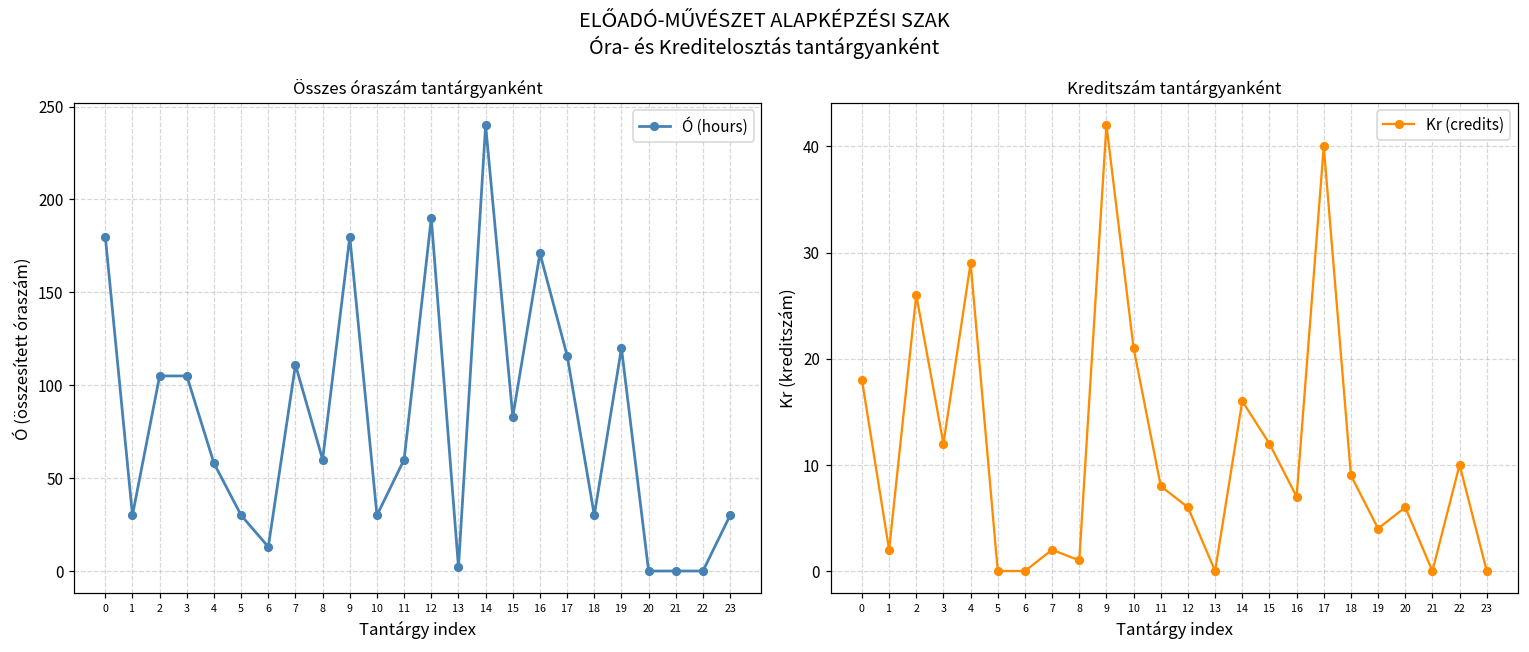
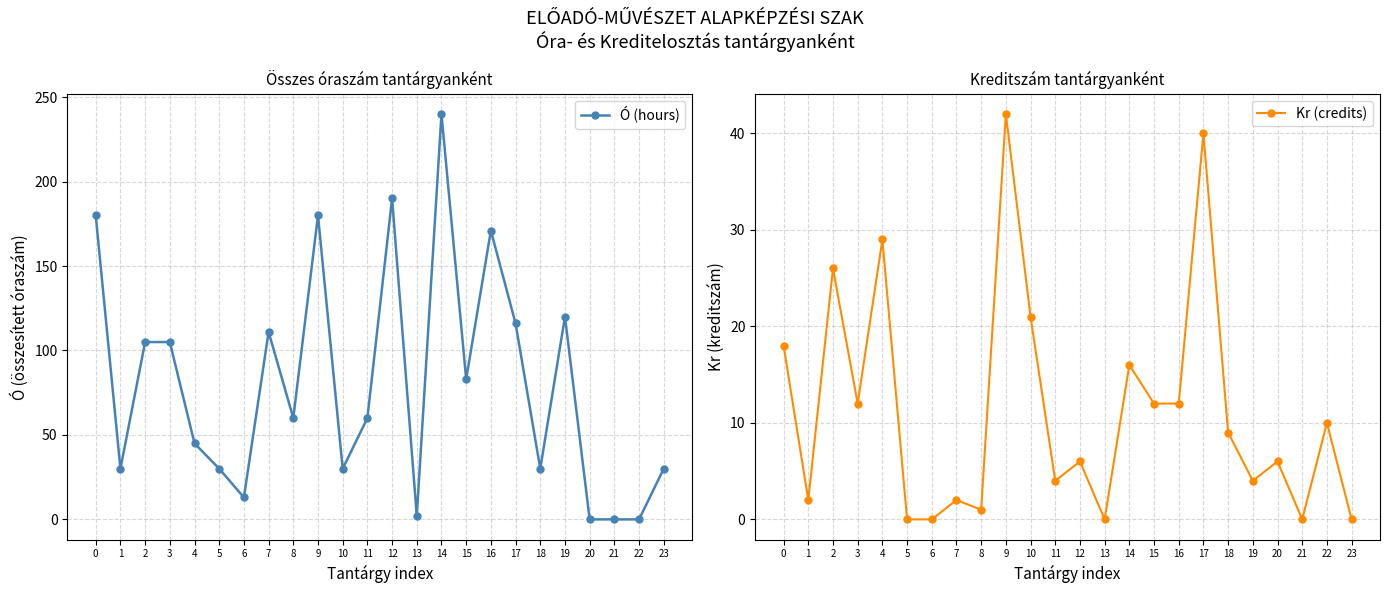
  {
    "Összes óraszám tantárgyanként": {
      "0": 180,
      "1": 30,
      "2": 105,
      "3": 105,
-     "4": 58,
+     "4": 45,
      "5": 30,
      "6": 13,
      "7": 111,
      "8": 60,
      "9": 180,
      "10": 30,
      "11": 60,
      "12": 190,
      "13": 2,
      "14": 240,
      "15": 83,
      "16": 171,
      "17": 116,
      "18": 30,
      "19": 120,
      "20": 0,
      "21": 0,
      "22": 0,
      "23": 30
    },
    "Kreditszám tantárgyanként": {
      "0": 18,
      "1": 2,
      "2": 26,
      "3": 12,
      "4": 29,
      "5": 0,
      "6": 0,
      "7": 2,
      "8": 1,
      "9": 42,
      "10": 21,
-     "11": 8,
+     "11": 4,
      "12": 6,
      "13": 0,
      "14": 16,
      "15": 12,
-     "16": 7,
+     "16": 12,
      "17": 40,
      "18": 9,
      "19": 4,
      "20": 6,
      "21": 0,
      "22": 10,
      "23": 0
    }
  }
